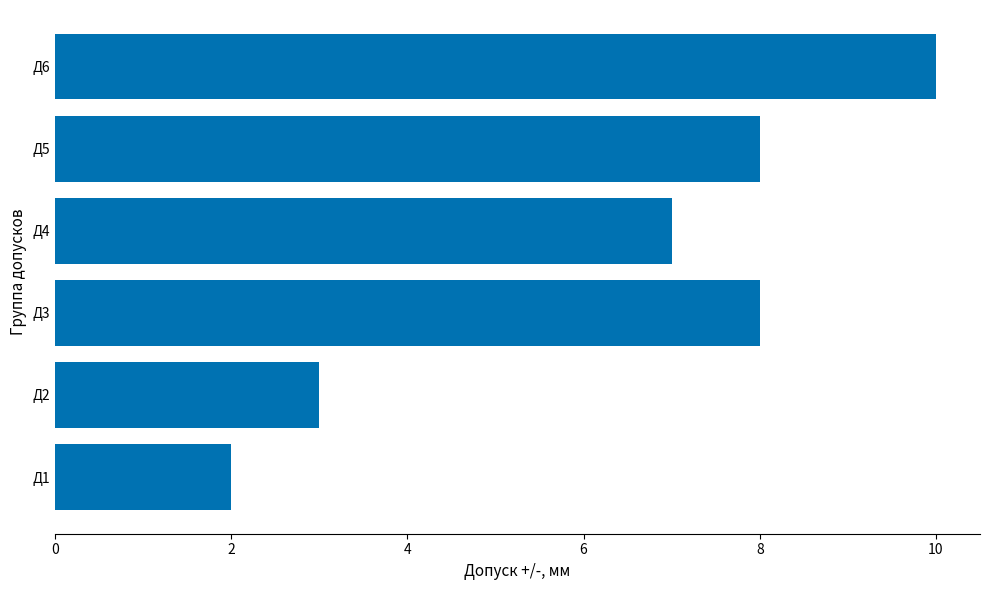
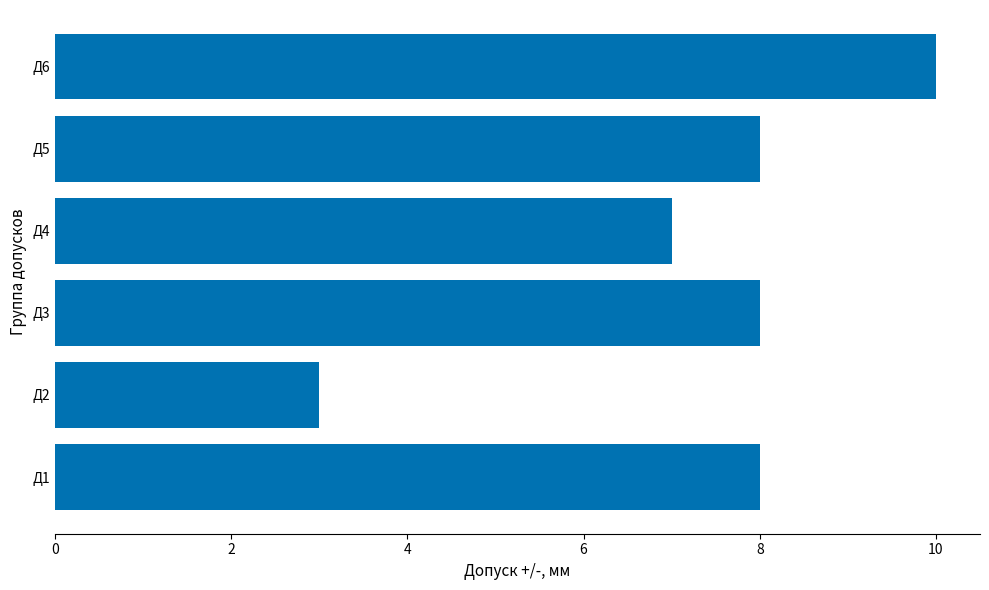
  {
    "Д6": 10,
    "Д5": 8,
    "Д4": 7,
    "Д3": 8,
    "Д2": 3,
-   "Д1": 2
+   "Д1": 8
  }
